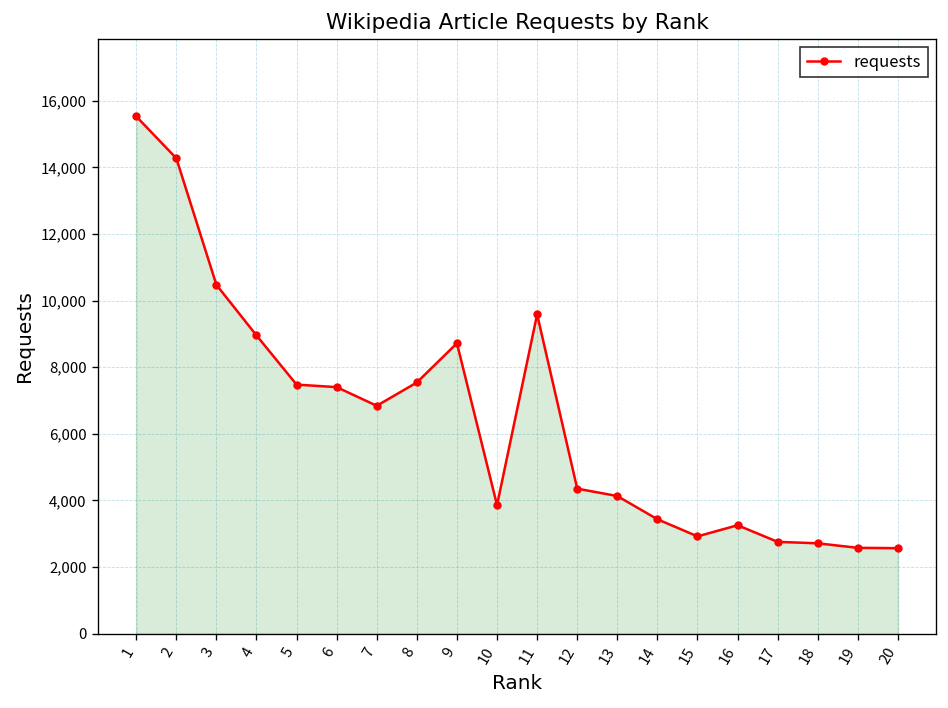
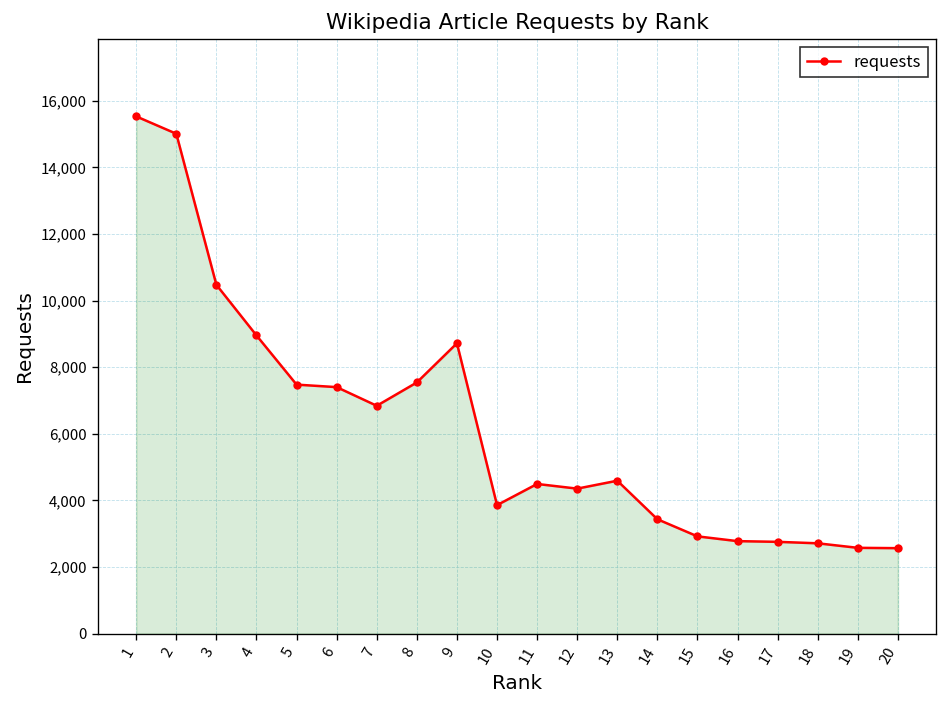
  {
    "1": "15,500",
-   "2": "14,300",
+   "2": "15,000",
    "3": "10,500",
    "4": "9,000",
    "5": "7,500",
    "6": "7,400",
    "7": "6,800",
    "8": "7,500",
    "9": "8,700",
    "10": "3,900",
-   "11": "9,600",
+   "11": "4,500",
    "12": "4,400",
-   "13": "4,100",
+   "13": "4,600",
    "14": "3,400",
    "15": "2,900",
-   "16": "3,300",
+   "16": "2,800",
    "17": "2,800",
    "18": "2,700",
    "19": "2,600",
    "20": "2,600"
  }
